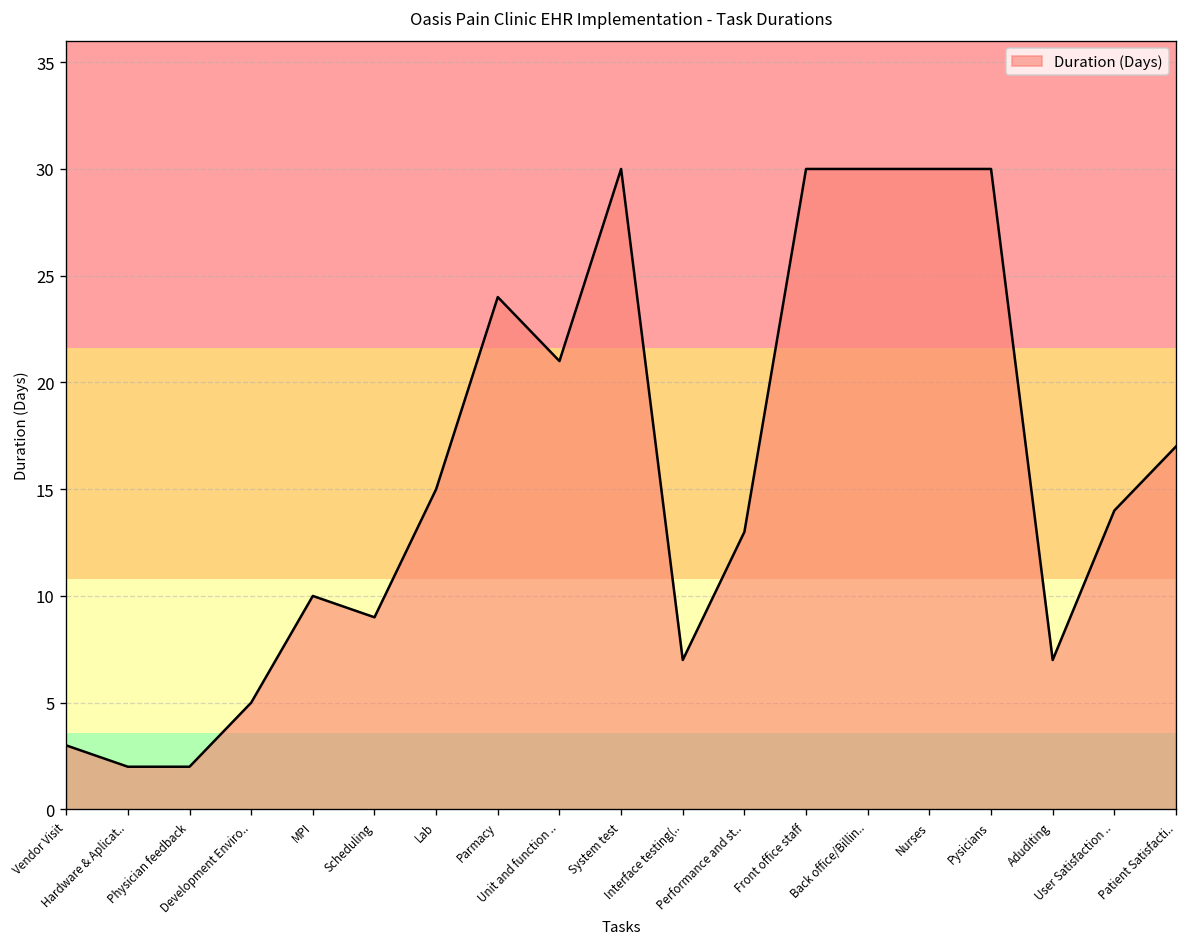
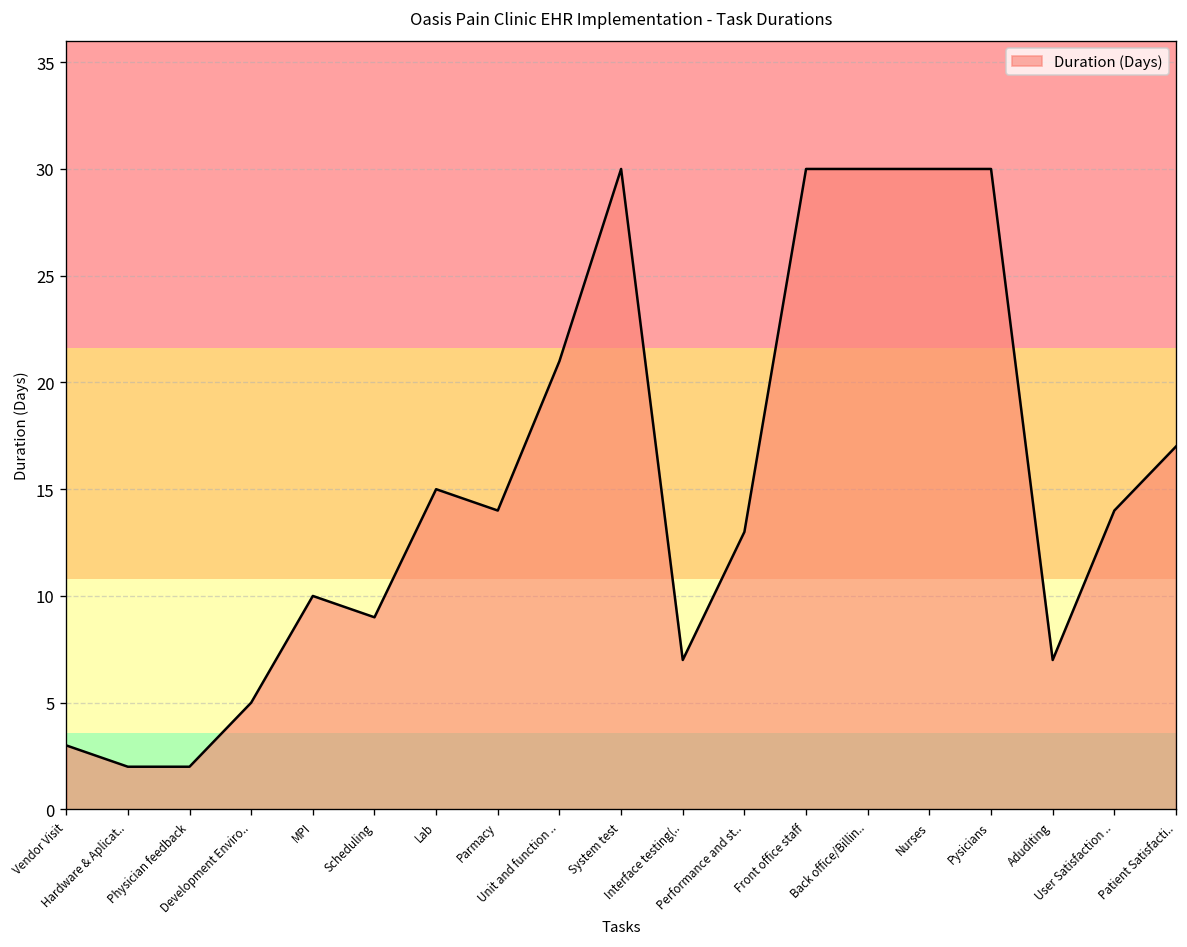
  {
    "Vendor Visit": 3,
    "Hardware & Aplicat..": 2,
    "Physician feedback": 2,
    "Development Enviro..": 5,
    "MPI": 10,
    "Scheduling": 9,
    "Lab": 15,
-   "Parmacy": 24,
+   "Parmacy": 14,
    "Unit and function ..": 21,
    "System test": 30,
    "Interface testing(..": 7,
    "Performance and st..": 13,
    "Front office staff": 30,
    "Back office/Billin..": 30,
    "Nurses": 30,
    "Pysicians": 30,
    "Aduditing": 7,
    "User Satisfaction ..": 14,
    "Patient Satisfacti..": 17
  }
